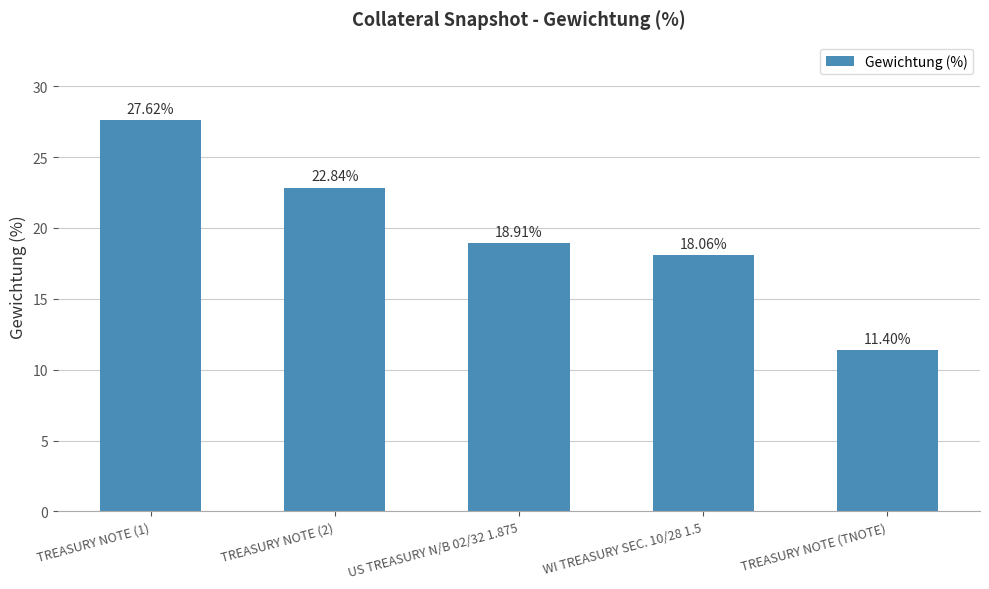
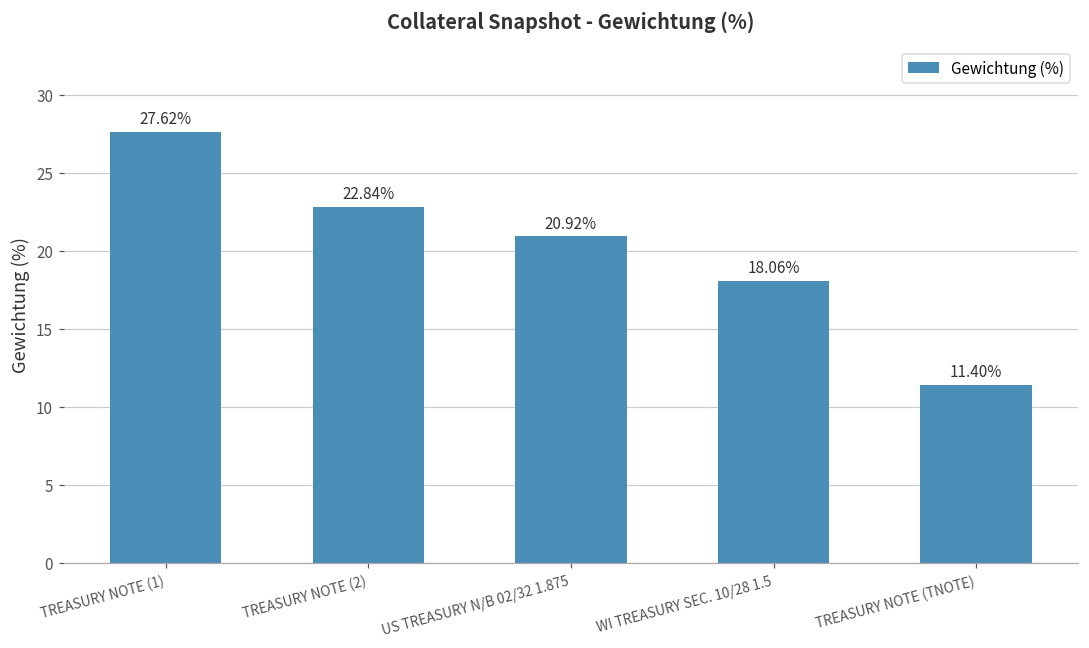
  {
    "TREASURY NOTE (1)": "27.62%",
    "TREASURY NOTE (2)": "22.84%",
-   "US TREASURY N/B 02/32 1.875": "18.91%",
+   "US TREASURY N/B 02/32 1.875": "20.92%",
    "WI TREASURY SEC. 10/28 1.5": "18.06%",
    "TREASURY NOTE (TNOTE)": "11.40%"
  }
